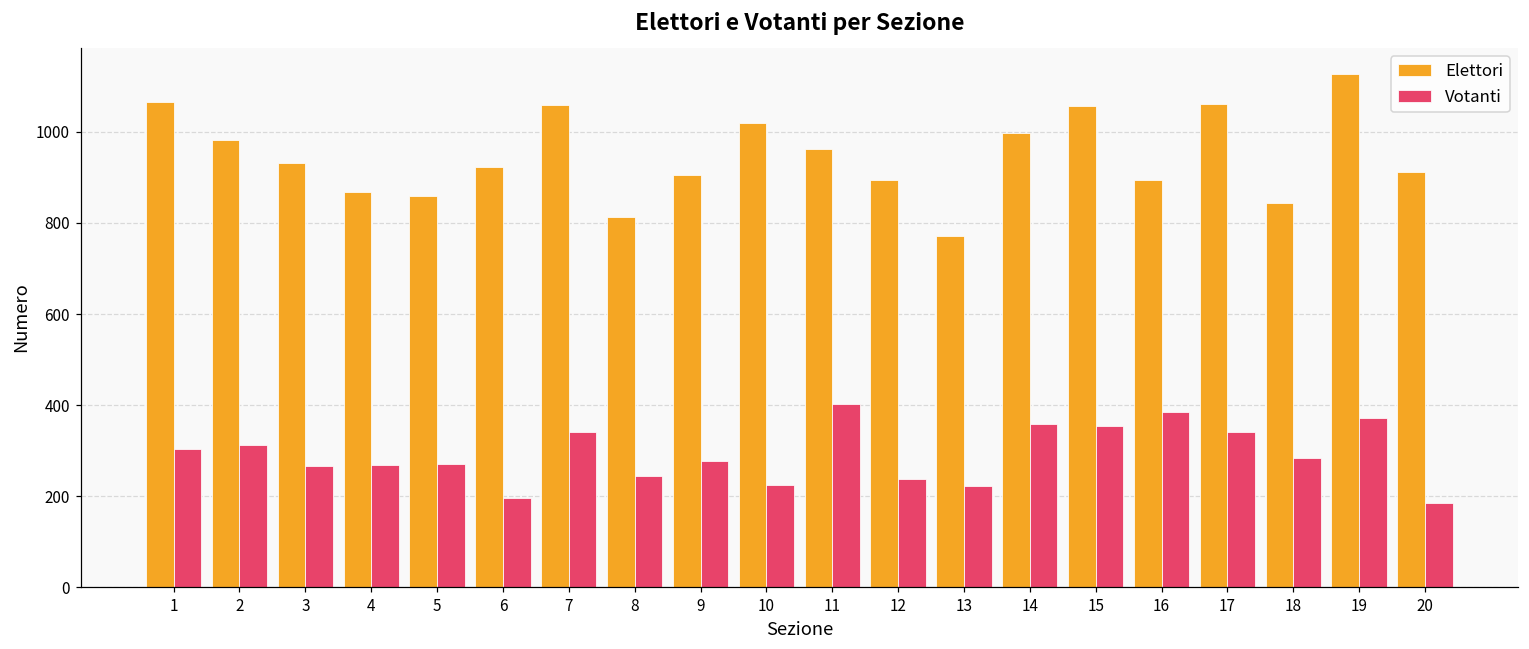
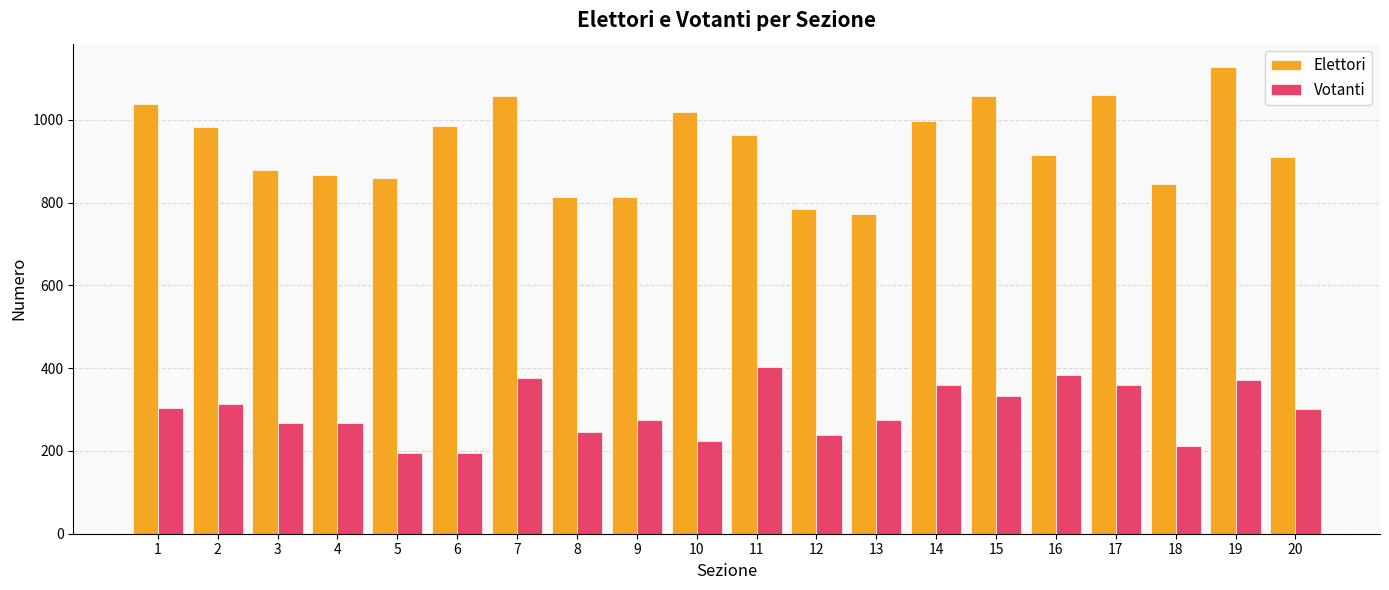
  {
    "Elettori": {
-     "1": 1070,
+     "1": 1040,
      "2": 980,
-     "3": 930,
+     "3": 880,
      "4": 870,
      "5": 860,
-     "6": 920,
+     "6": 990,
      "7": 1060,
      "8": 810,
-     "9": 910,
+     "9": 810,
      "10": 1020,
      "11": 960,
-     "12": 900,
+     "12": 790,
      "13": 770,
      "14": 1000,
      "15": 1060,
-     "16": 890,
+     "16": 920,
      "17": 1060,
      "18": 850,
      "19": 1130,
      "20": 910
    },
    "Votanti": {
      "1": 300,
      "2": 310,
      "3": 270,
      "4": 270,
-     "5": 270,
+     "5": 200,
      "6": 200,
-     "7": 340,
+     "7": 380,
      "8": 250,
      "9": 280,
      "10": 220,
      "11": 400,
      "12": 240,
-     "13": 220,
+     "13": 280,
      "14": 360,
-     "15": 360,
+     "15": 330,
      "16": 380,
-     "17": 340,
-     "18": 280,
+     "17": 360,
+     "18": 210,
      "19": 370,
-     "20": 180
+     "20": 300
    }
  }
